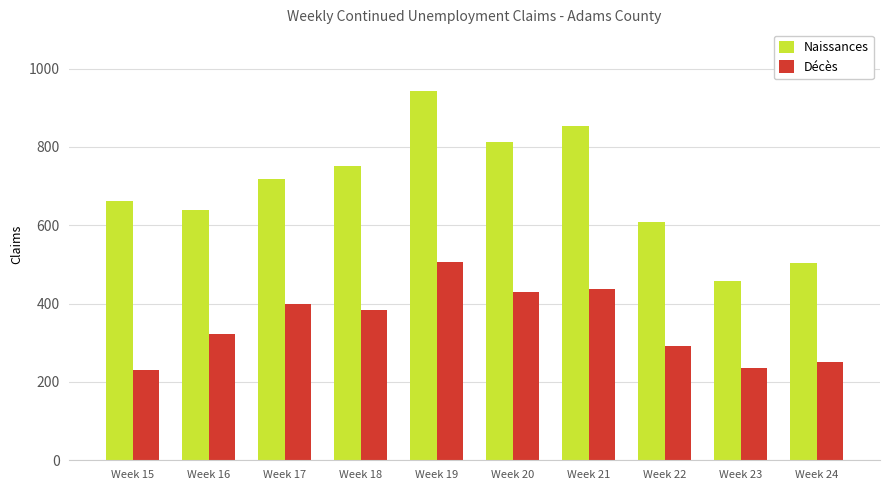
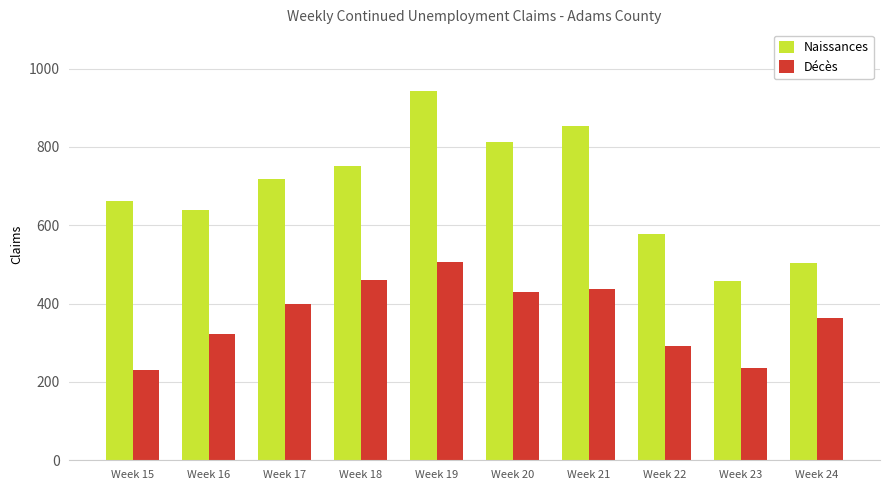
  {
    "Naissances": {
      "Week 15": 660,
      "Week 16": 640,
      "Week 17": 720,
      "Week 18": 750,
      "Week 19": 940,
      "Week 20": 810,
      "Week 21": 850,
-     "Week 22": 610,
+     "Week 22": 580,
      "Week 23": 460,
      "Week 24": 500
    },
    "Décès": {
      "Week 15": 230,
      "Week 16": 320,
      "Week 17": 400,
-     "Week 18": 380,
+     "Week 18": 460,
      "Week 19": 510,
      "Week 20": 430,
      "Week 21": 440,
      "Week 22": 290,
      "Week 23": 240,
-     "Week 24": 250
+     "Week 24": 360
    }
  }
